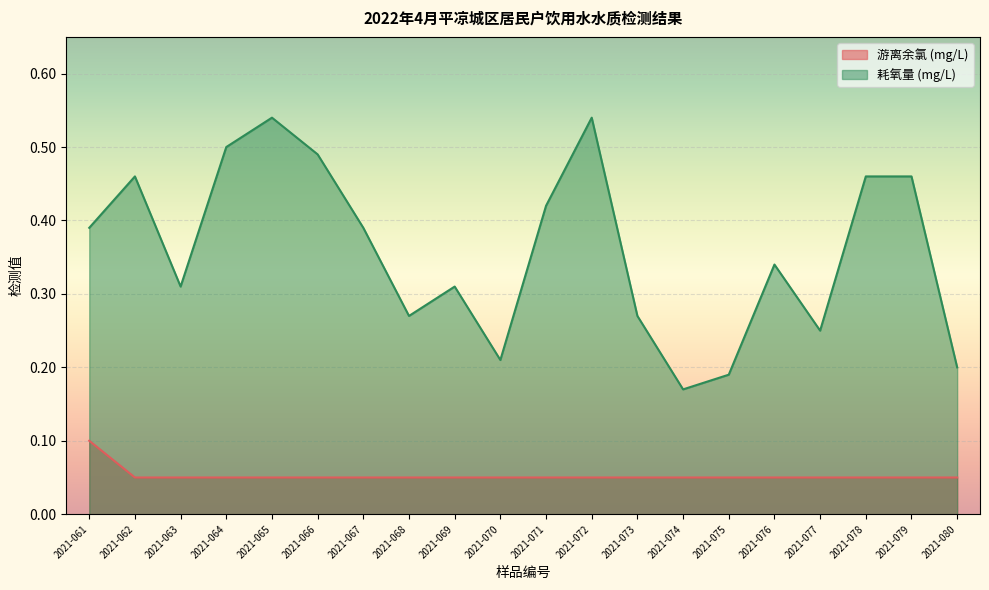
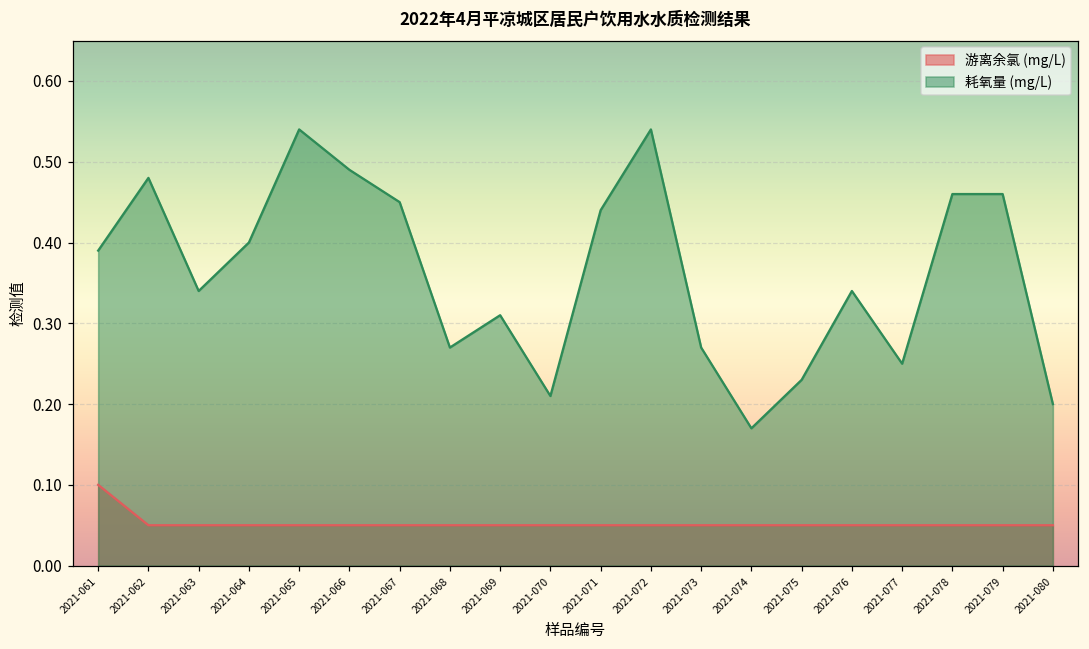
  {
    "游离余氯 (mg/L)": {
      "2021-061": 0.10,
      "2021-062": 0.05,
      "2021-063": 0.05,
      "2021-064": 0.05,
      "2021-065": 0.05,
      "2021-066": 0.05,
      "2021-067": 0.05,
      "2021-068": 0.05,
      "2021-069": 0.05,
      "2021-070": 0.05,
      "2021-071": 0.05,
      "2021-072": 0.05,
      "2021-073": 0.05,
      "2021-074": 0.05,
      "2021-075": 0.05,
      "2021-076": 0.05,
      "2021-077": 0.05,
      "2021-078": 0.05,
      "2021-079": 0.05,
      "2021-080": 0.05
    },
    "耗氧量 (mg/L)": {
      "2021-061": 0.39,
-     "2021-062": 0.46,
-     "2021-063": 0.31,
-     "2021-064": 0.5,
+     "2021-062": 0.48,
+     "2021-063": 0.34,
+     "2021-064": 0.4,
      "2021-065": 0.54,
      "2021-066": 0.49,
-     "2021-067": 0.39,
+     "2021-067": 0.45,
      "2021-068": 0.27,
      "2021-069": 0.31,
      "2021-070": 0.21,
-     "2021-071": 0.42,
+     "2021-071": 0.44,
      "2021-072": 0.54,
      "2021-073": 0.27,
      "2021-074": 0.17,
-     "2021-075": 0.19,
+     "2021-075": 0.23,
      "2021-076": 0.34,
      "2021-077": 0.25,
      "2021-078": 0.46,
      "2021-079": 0.46,
      "2021-080": 0.20
    }
  }
